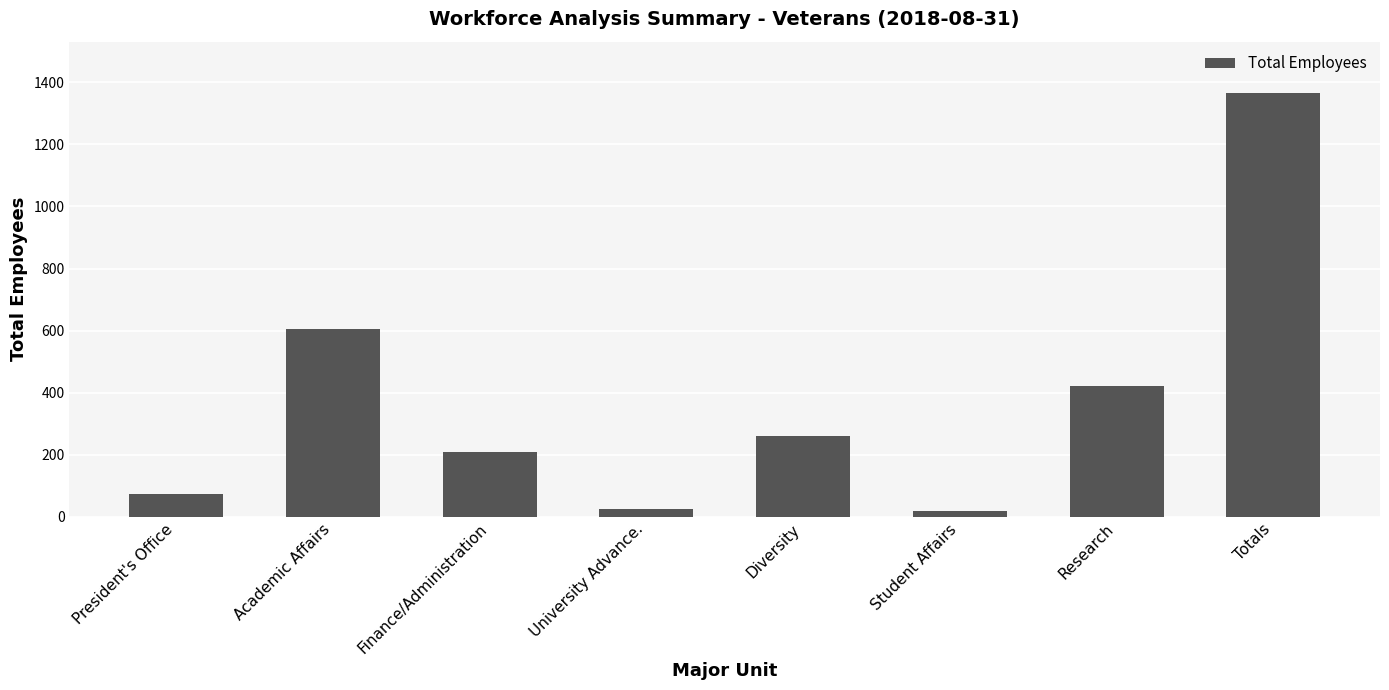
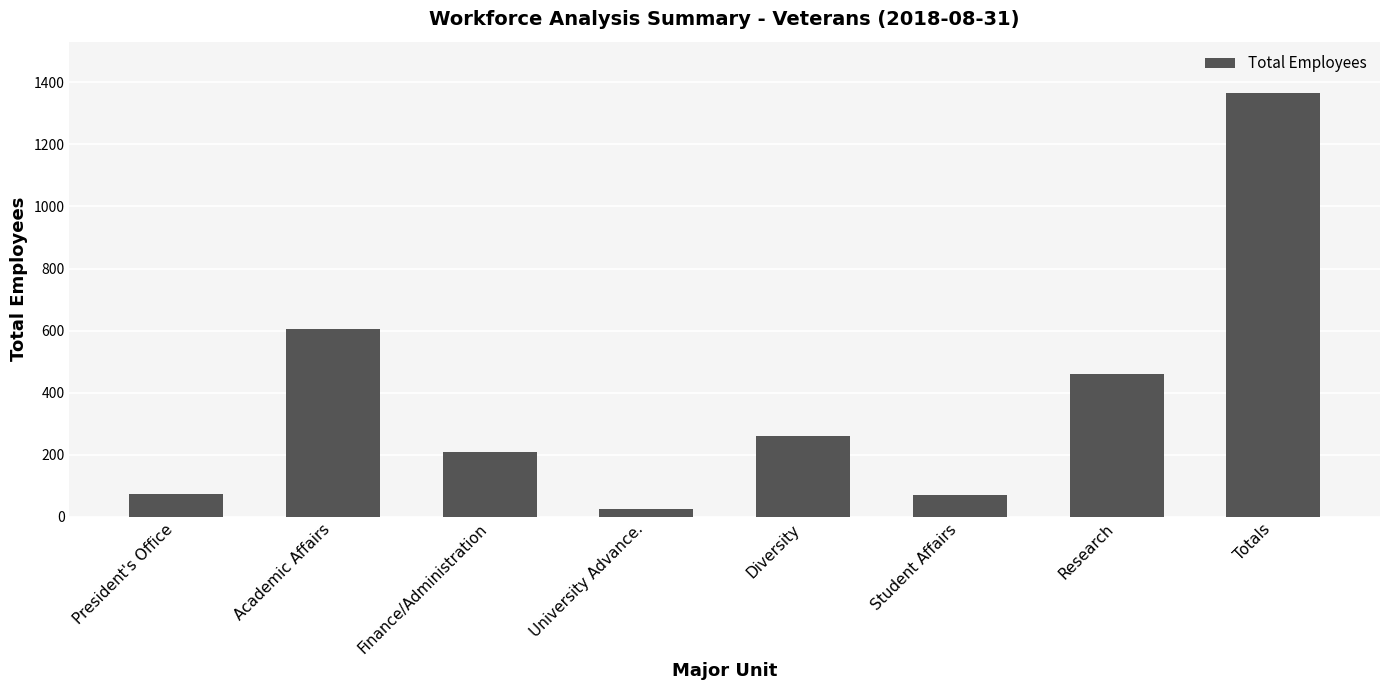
  {
    "President's Office": 70,
    "Academic Affairs": 600,
    "Finance/Administration": 210,
    "University Advance.": 30,
    "Diversity": 260,
-   "Student Affairs": 20,
-   "Research": 420,
+   "Student Affairs": 70,
+   "Research": 460,
    "Totals": 1370
  }
